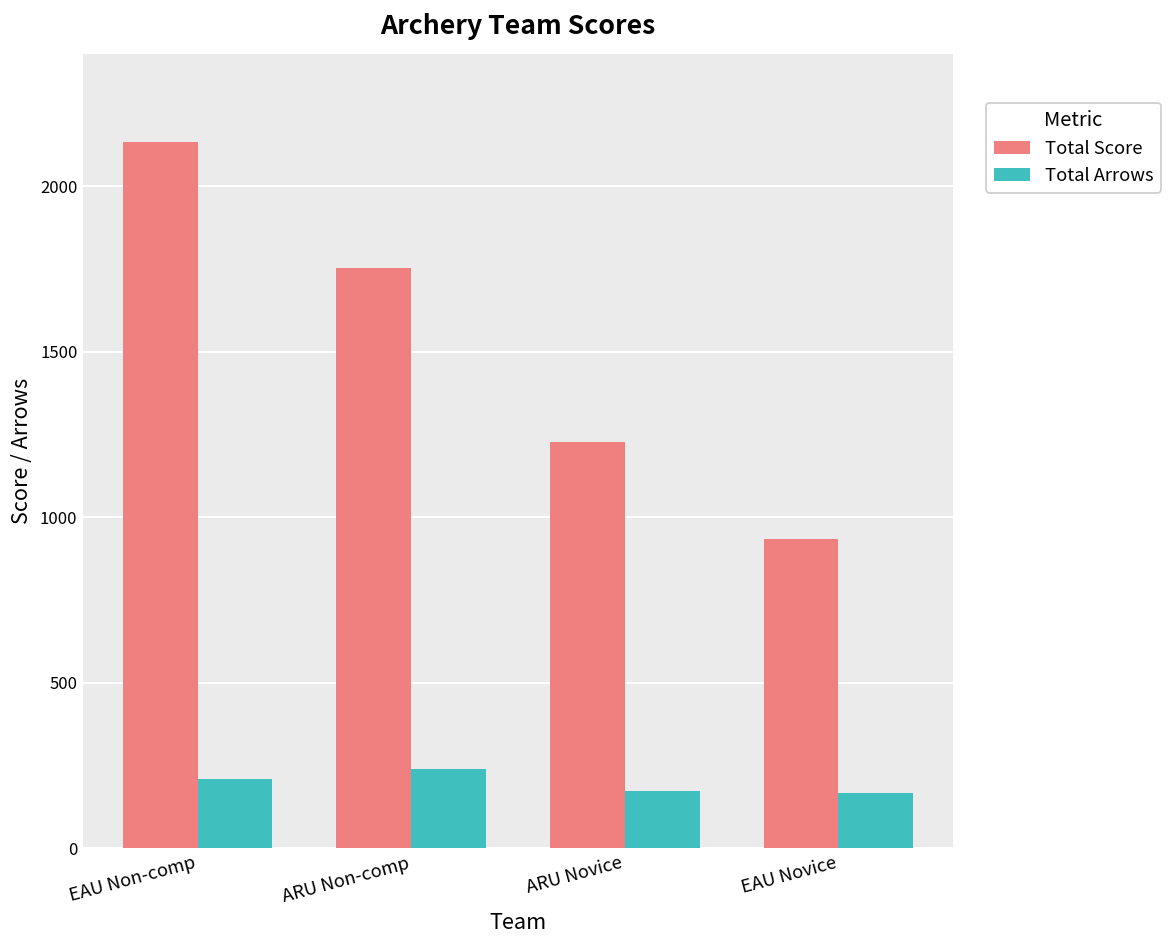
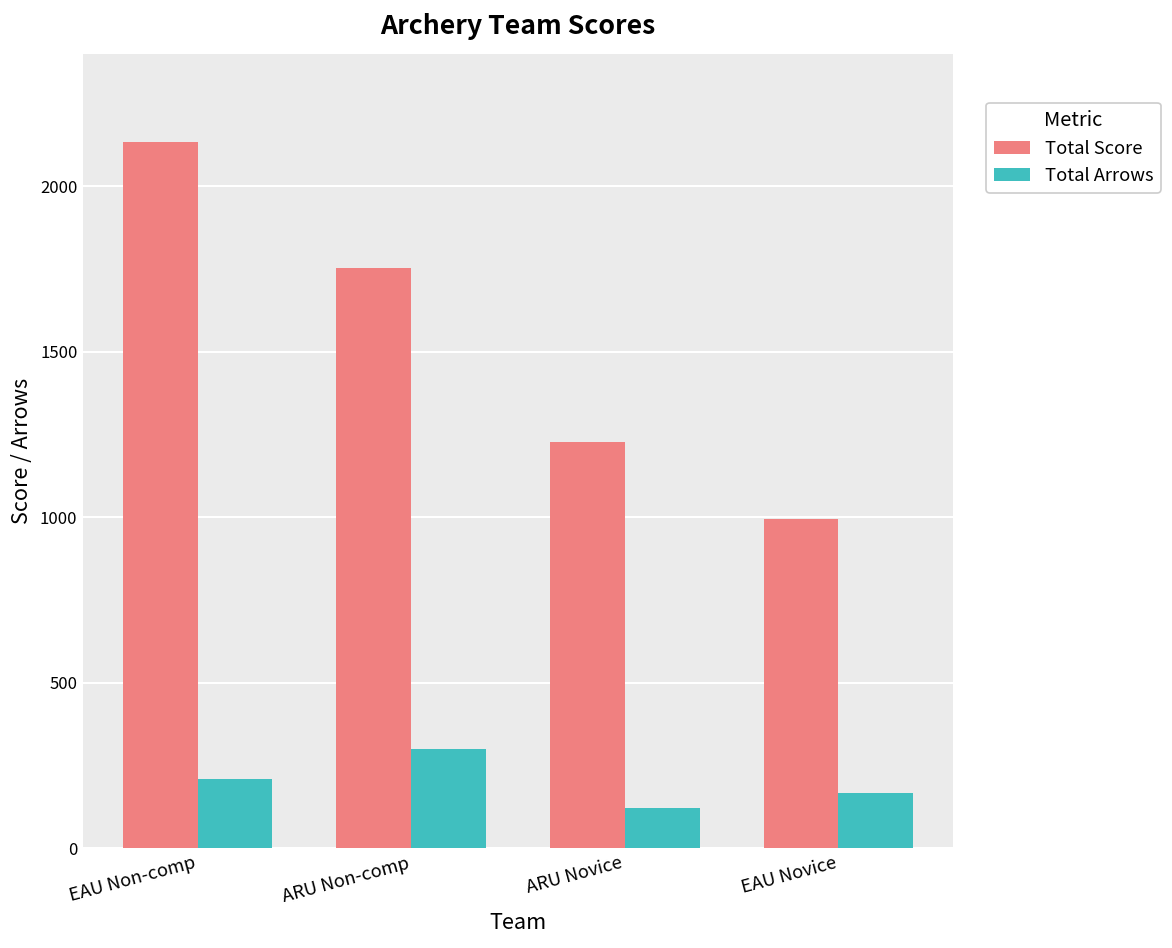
  {
    "Total Score": {
      "EAU Non-comp": 2130,
      "ARU Non-comp": 1750,
      "ARU Novice": 1230,
-     "EAU Novice": 930
+     "EAU Novice": 990
    },
    "Total Arrows": {
      "EAU Non-comp": 210,
-     "ARU Non-comp": 240,
-     "ARU Novice": 170,
+     "ARU Non-comp": 300,
+     "ARU Novice": 120,
      "EAU Novice": 170
    }
  }
